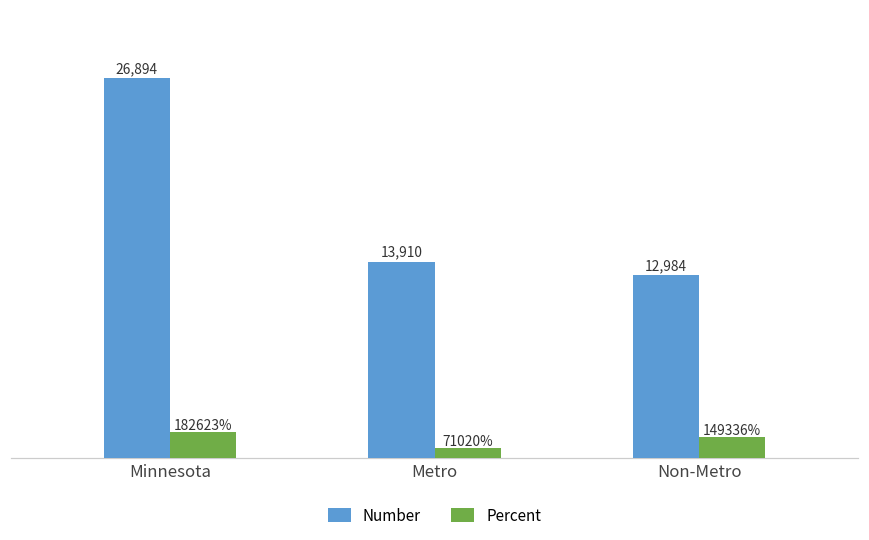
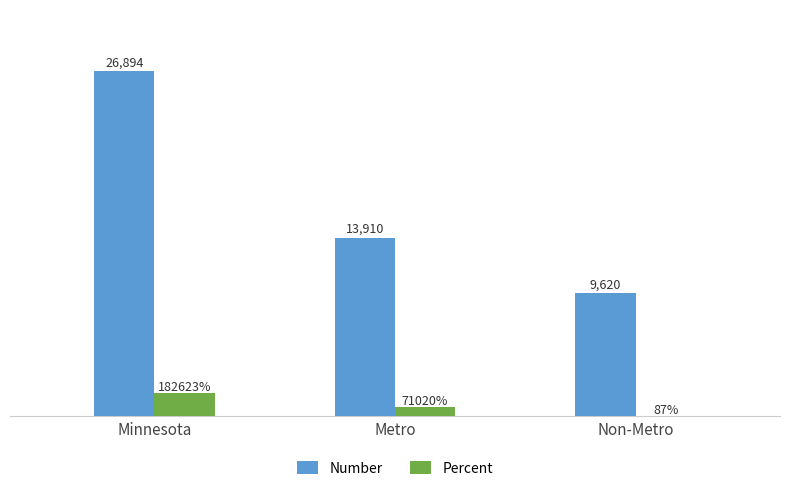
  {
    "Number": {
      "Minnesota": "26,894",
      "Metro": "13,910",
-     "Non-Metro": "12,984"
+     "Non-Metro": "9,620"
    },
    "Percent": {
      "Minnesota": "182623%",
      "Metro": "71020%",
-     "Non-Metro": "149336%"
+     "Non-Metro": "87%"
    }
  }
